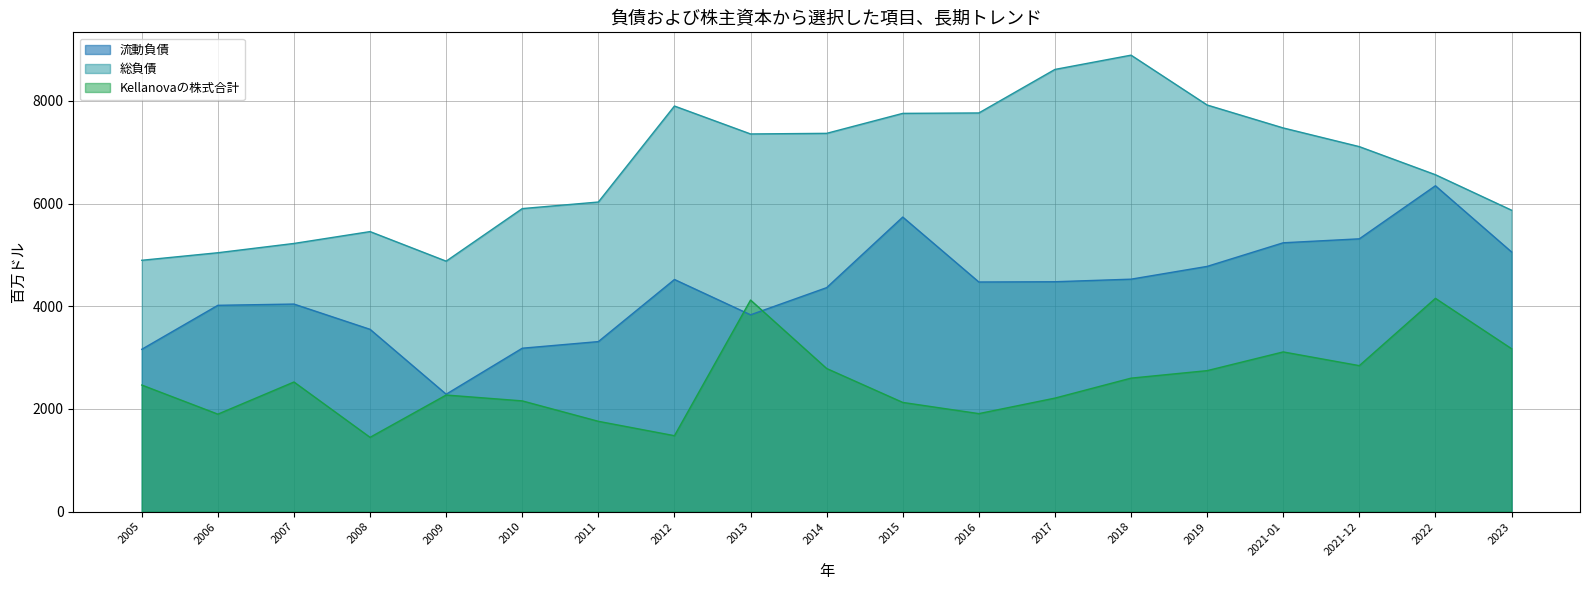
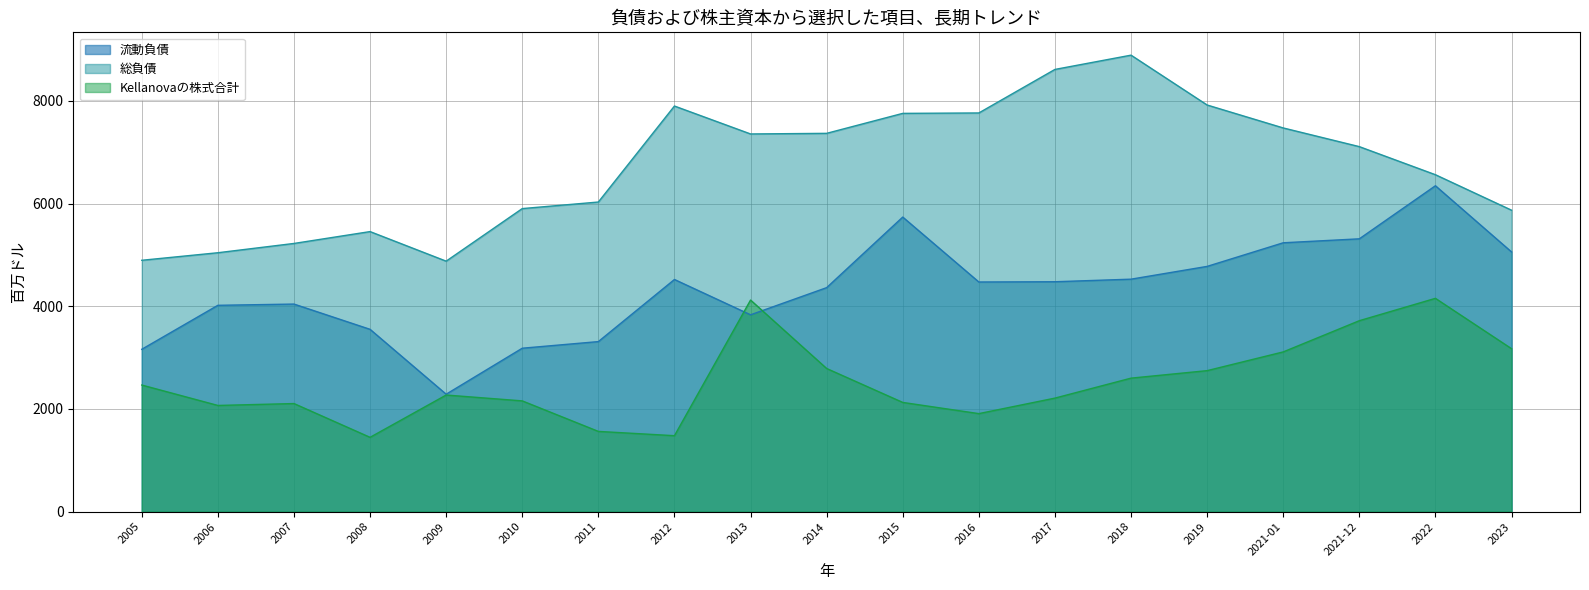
  {
    "Kellanovaの株式合計": {
      "2005": 2500,
-     "2006": 1900,
-     "2007": 2500,
+     "2006": 2100,
+     "2007": 2100,
      "2008": 1400,
      "2010": 2200,
-     "2011": 1800,
+     "2011": 1600,
      "2012": 1500,
      "2013": 4100,
      "2014": 2800,
      "2015": 2100,
      "2016": 1900,
      "2017": 2200,
      "2018": 2600,
      "2019": 2700,
      "2021-01": 3100,
-     "2021-12": 2800,
+     "2021-12": 3700,
      "2022": 4200,
      "2023": 3200
    }
  }
